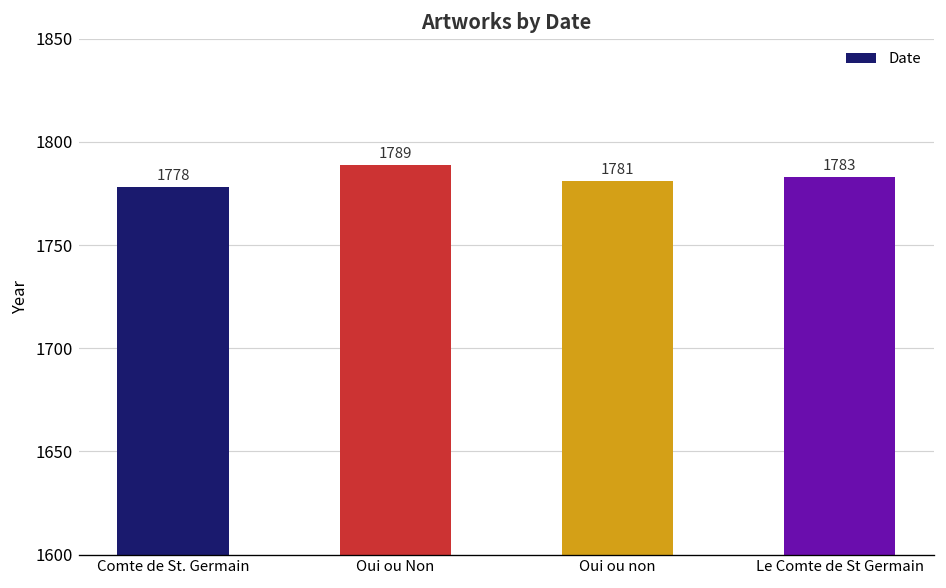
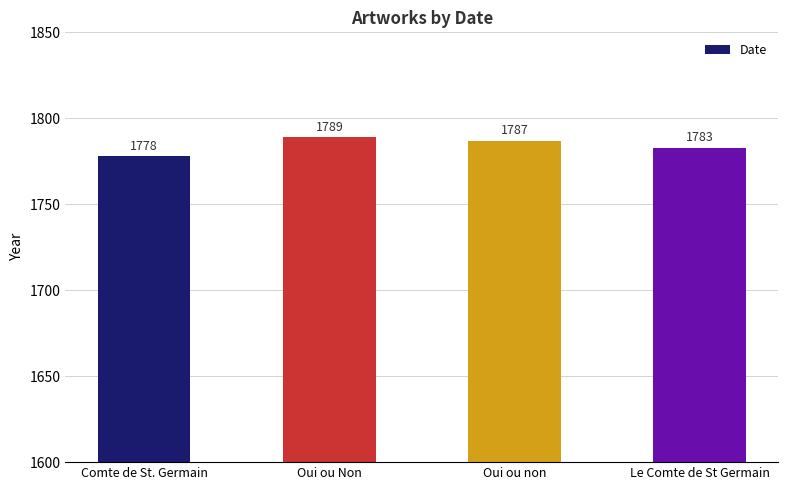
  {
    "Comte de St. Germain": 1778,
    "Oui ou Non": 1789,
-   "Oui ou non": 1781,
+   "Oui ou non": 1787,
    "Le Comte de St Germain": 1783
  }
